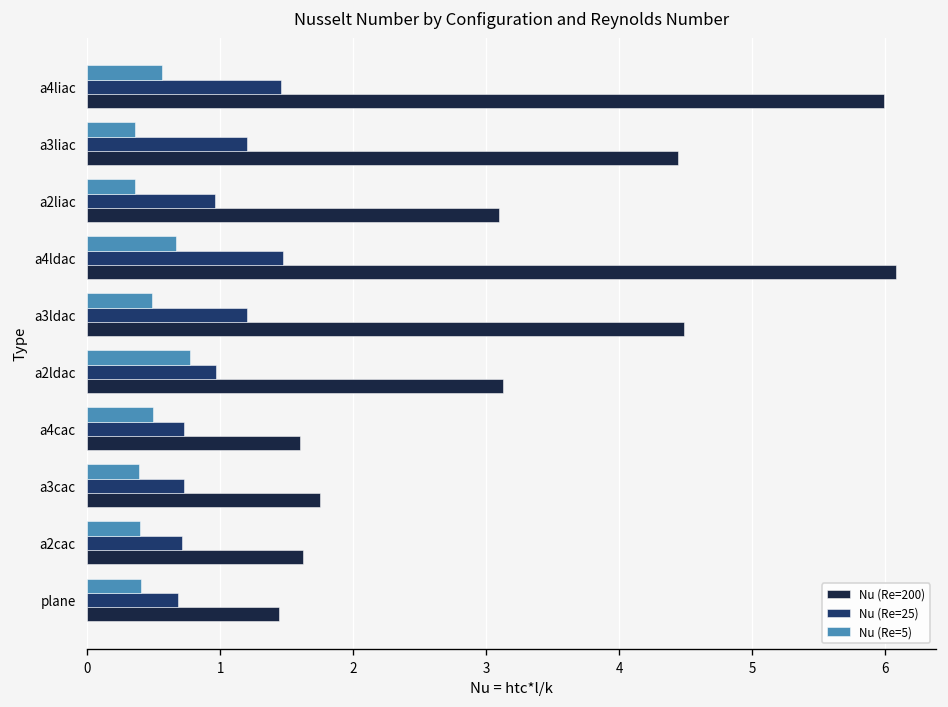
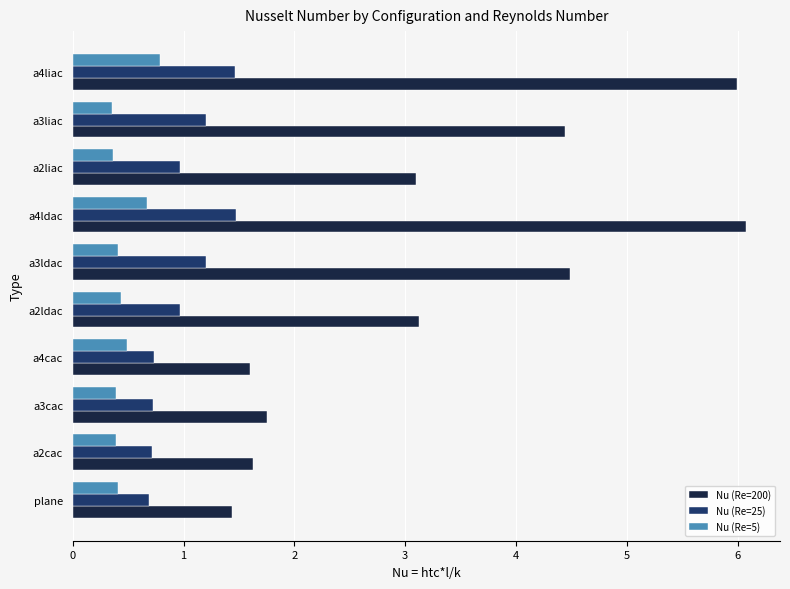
  {
    "Nu (Re=5)": {
-     "a4liac": 0.56,
+     "a4liac": 0.79,
      "a3liac": 0.36,
      "a2liac": 0.36,
      "a4ldac": 0.67,
-     "a3ldac": 0.48,
-     "a2ldac": 0.77,
+     "a3ldac": 0.41,
+     "a2ldac": 0.43,
      "a4cac": 0.49,
      "a3cac": 0.39,
      "a2cac": 0.39,
      "plane": 0.41
    }
  }
